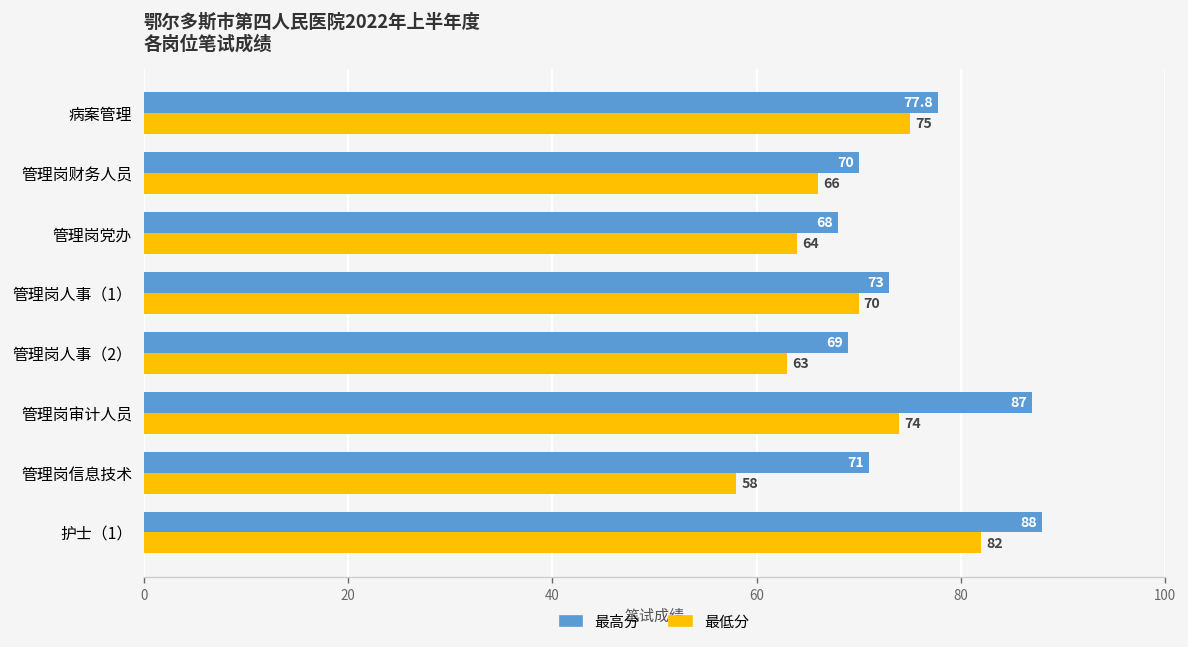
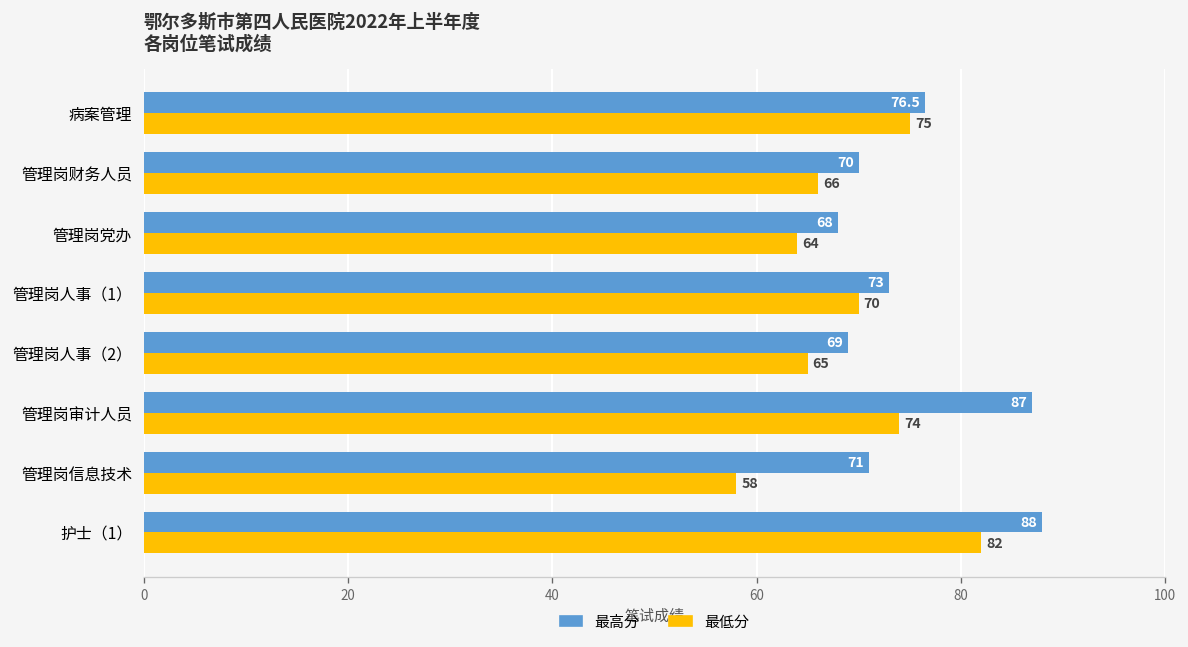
  {
    "最高分": {
-     "病案管理": 77.8,
+     "病案管理": 76.5,
      "管理岗财务人员": 70,
      "管理岗党办": 68,
      "管理岗人事（1）": 73,
      "管理岗人事（2）": 69,
      "管理岗审计人员": 87,
      "管理岗信息技术": 71,
      "护士（1）": 88
    },
    "最低分": {
      "病案管理": 75,
      "管理岗财务人员": 66,
      "管理岗党办": 64,
      "管理岗人事（1）": 70,
-     "管理岗人事（2）": 63,
+     "管理岗人事（2）": 65,
      "管理岗审计人员": 74,
      "管理岗信息技术": 58,
      "护士（1）": 82
    }
  }
